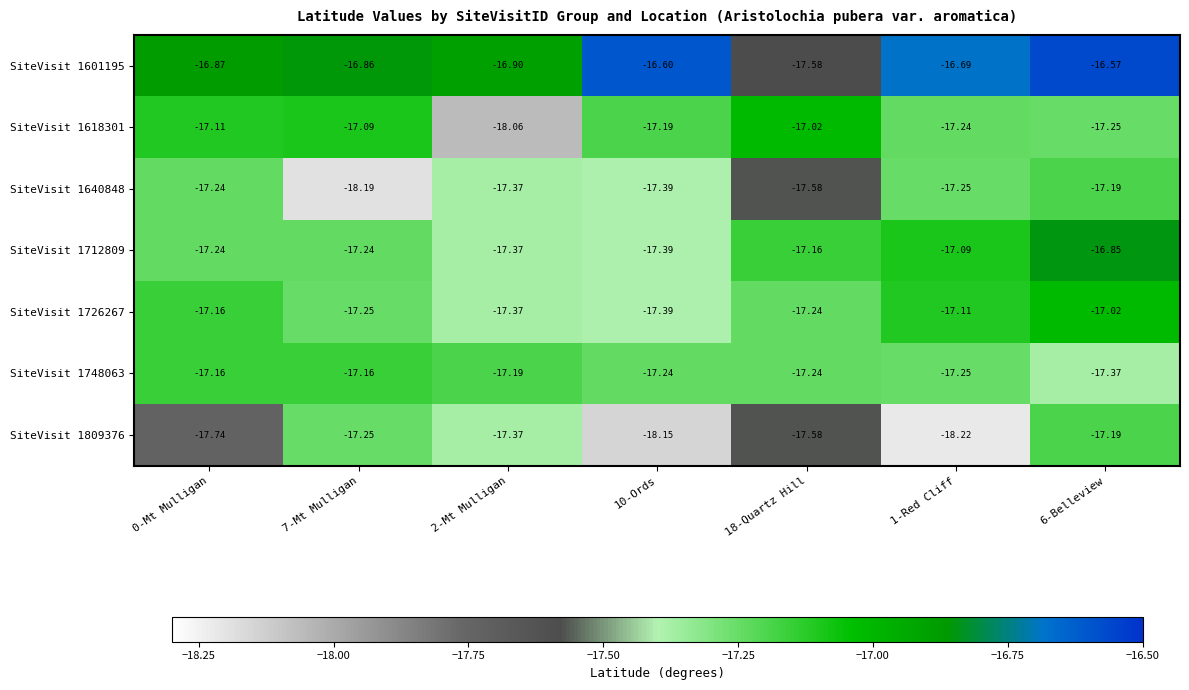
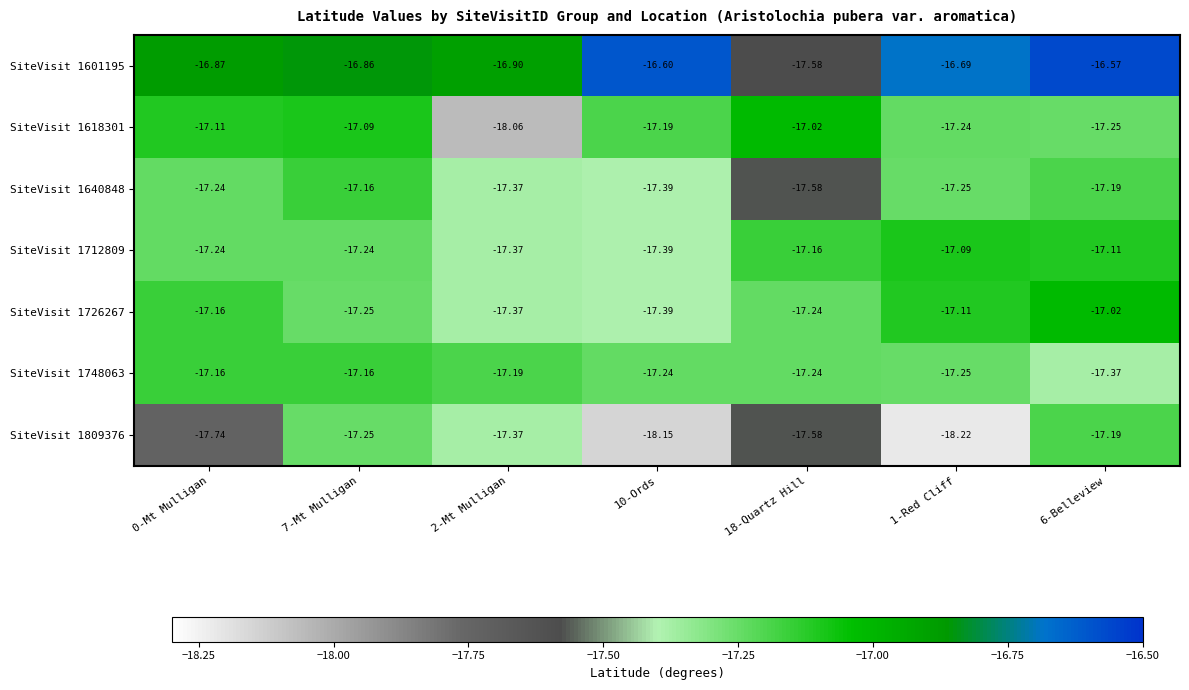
  {
    "SiteVisit 1601195": {
      "0-Mt Mulligan": -16.87,
      "7-Mt Mulligan": -16.86,
      "2-Mt Mulligan": -16.90,
      "10-Ords": -16.60,
      "18-Quartz Hill": -17.58,
      "1-Red Cliff": -16.69,
      "6-Belleview": -16.57
    },
    "SiteVisit 1618301": {
      "0-Mt Mulligan": -17.11,
      "7-Mt Mulligan": -17.09,
      "2-Mt Mulligan": -18.06,
      "10-Ords": -17.19,
      "18-Quartz Hill": -17.02,
      "1-Red Cliff": -17.24,
      "6-Belleview": -17.25
    },
    "SiteVisit 1640848": {
      "0-Mt Mulligan": -17.24,
-     "7-Mt Mulligan": -18.19,
+     "7-Mt Mulligan": -17.16,
      "2-Mt Mulligan": -17.37,
      "10-Ords": -17.39,
      "18-Quartz Hill": -17.58,
      "1-Red Cliff": -17.25,
      "6-Belleview": -17.19
    },
    "SiteVisit 1712809": {
      "0-Mt Mulligan": -17.24,
      "7-Mt Mulligan": -17.24,
      "2-Mt Mulligan": -17.37,
      "10-Ords": -17.39,
      "18-Quartz Hill": -17.16,
      "1-Red Cliff": -17.09,
-     "6-Belleview": -16.85
+     "6-Belleview": -17.11
    },
    "SiteVisit 1726267": {
      "0-Mt Mulligan": -17.16,
      "7-Mt Mulligan": -17.25,
      "2-Mt Mulligan": -17.37,
      "10-Ords": -17.39,
      "18-Quartz Hill": -17.24,
      "1-Red Cliff": -17.11,
      "6-Belleview": -17.02
    },
    "SiteVisit 1748063": {
      "0-Mt Mulligan": -17.16,
      "7-Mt Mulligan": -17.16,
      "2-Mt Mulligan": -17.19,
      "10-Ords": -17.24,
      "18-Quartz Hill": -17.24,
      "1-Red Cliff": -17.25,
      "6-Belleview": -17.37
    },
    "SiteVisit 1809376": {
      "0-Mt Mulligan": -17.74,
      "7-Mt Mulligan": -17.25,
      "2-Mt Mulligan": -17.37,
      "10-Ords": -18.15,
      "18-Quartz Hill": -17.58,
      "1-Red Cliff": -18.22,
      "6-Belleview": -17.19
    }
  }
